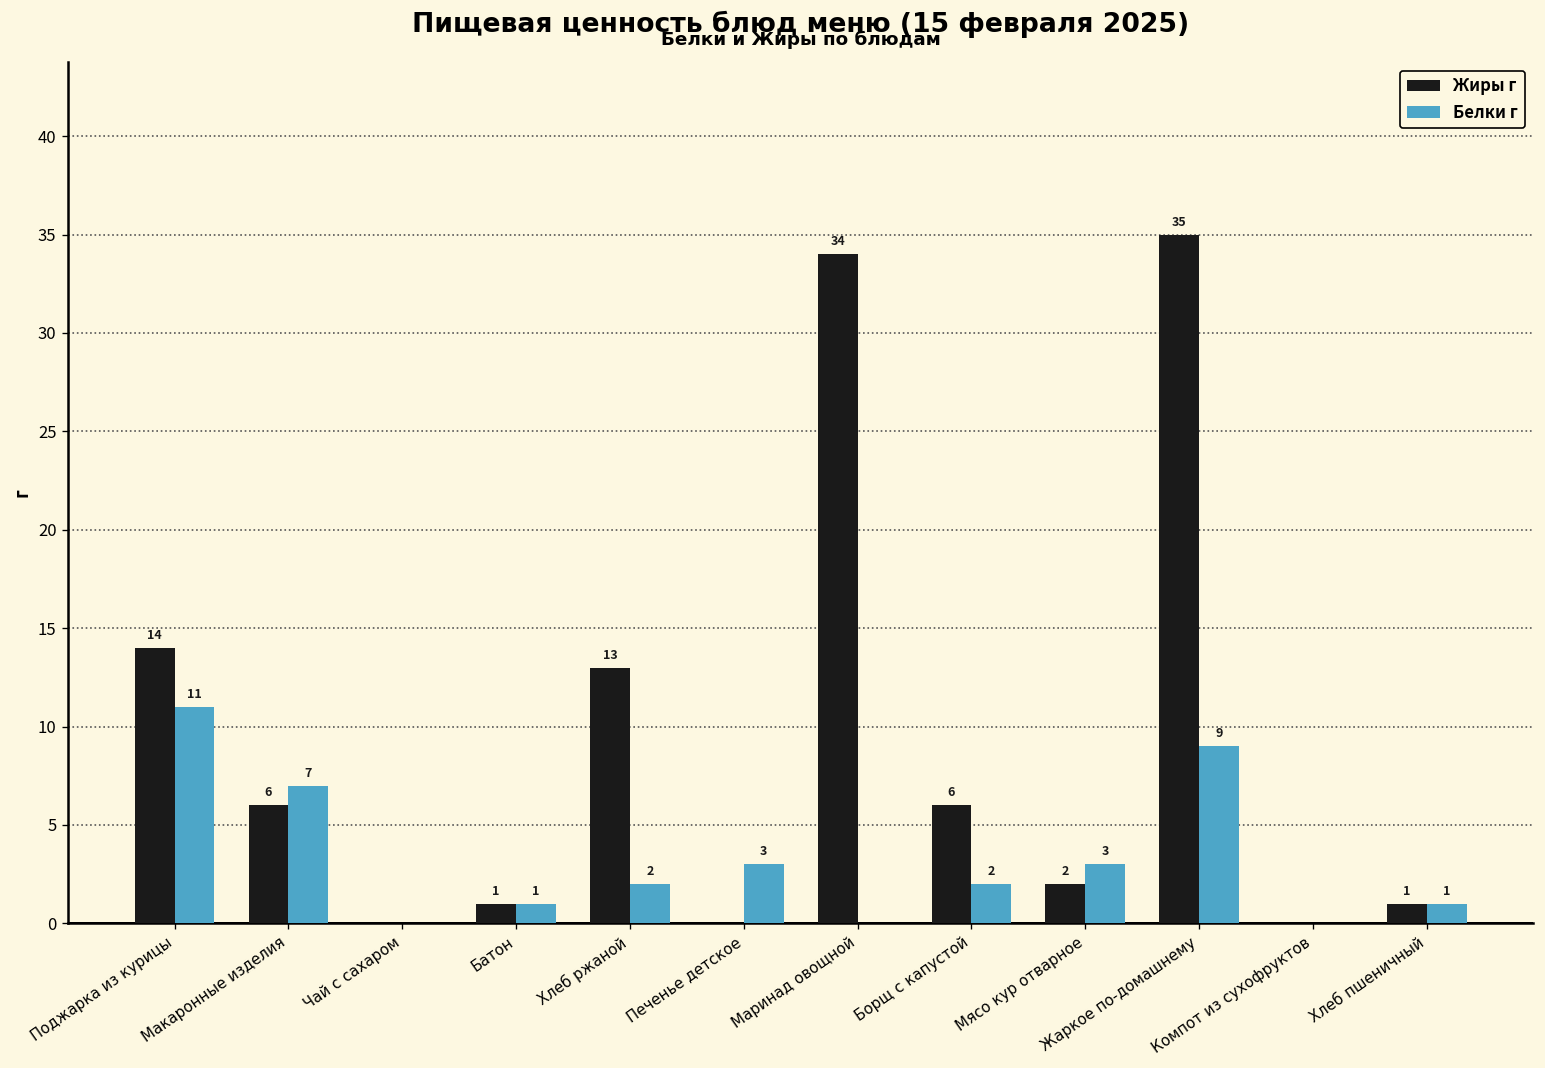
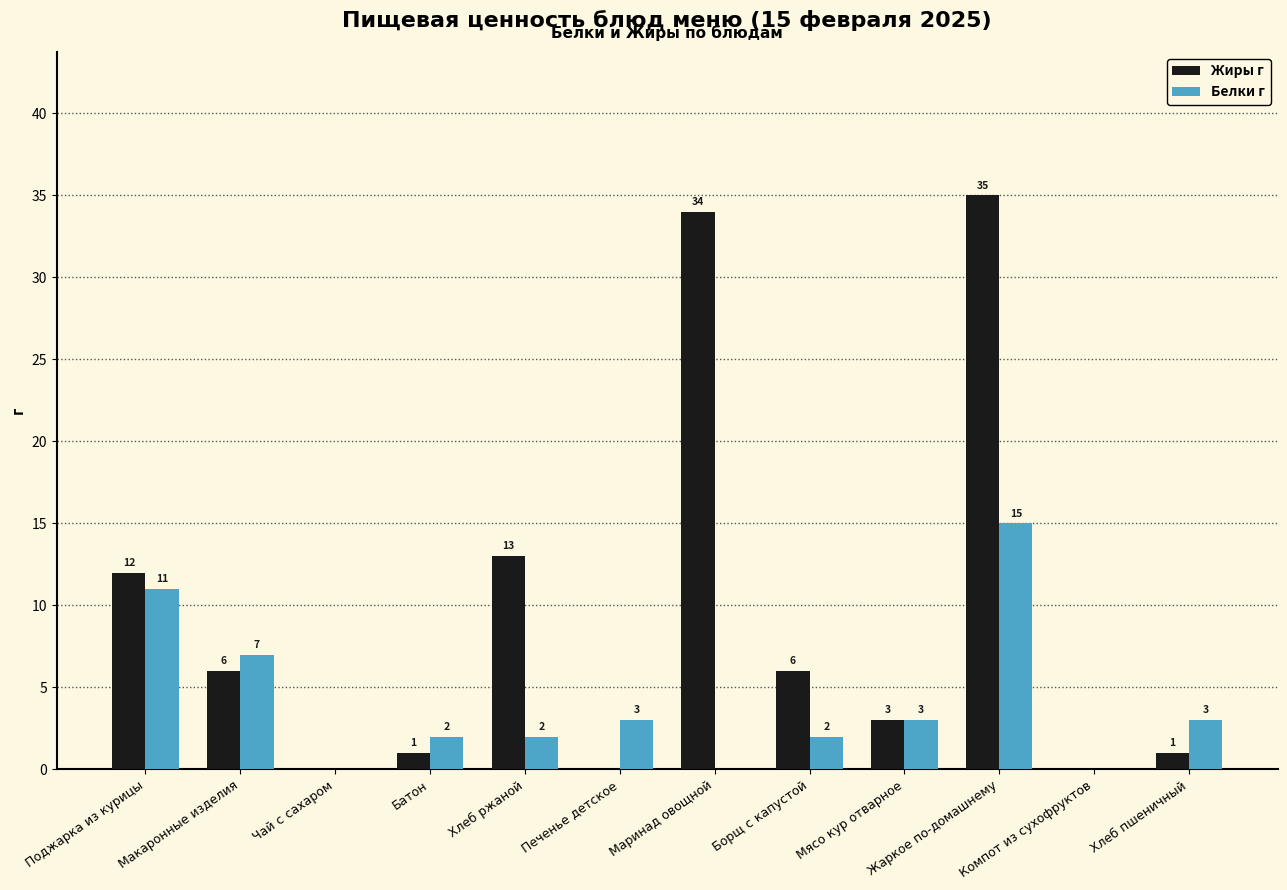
  {
    "Жиры г": {
-     "Поджарка из курицы": 14,
+     "Поджарка из курицы": 12,
      "Макаронные изделия": 6,
      "Батон": 1,
      "Хлеб ржаной": 13,
      "Маринад овощной": 34,
      "Борщ с капустой": 6,
-     "Мясо кур отварное": 2,
+     "Мясо кур отварное": 3,
      "Жаркое по-домашнему": 35,
      "Хлеб пшеничный": 1
    },
    "Белки г": {
      "Поджарка из курицы": 11,
      "Макаронные изделия": 7,
-     "Батон": 1,
+     "Батон": 2,
      "Хлеб ржаной": 2,
      "Печенье детское": 3,
      "Борщ с капустой": 2,
      "Мясо кур отварное": 3,
-     "Жаркое по-домашнему": 9,
-     "Хлеб пшеничный": 1
+     "Жаркое по-домашнему": 15,
+     "Хлеб пшеничный": 3
    }
  }
